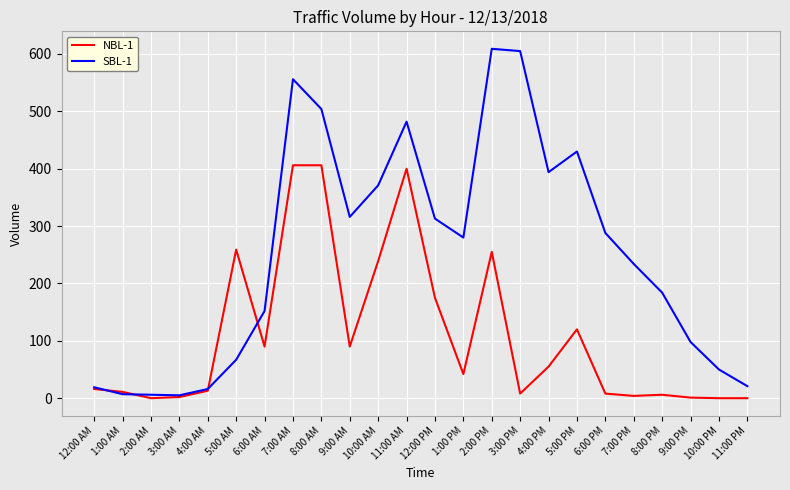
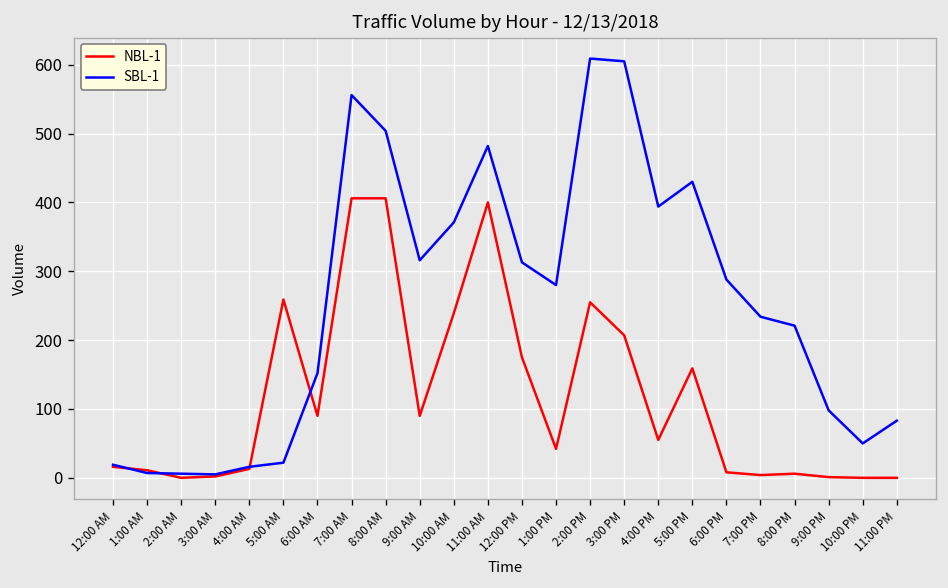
  {
    "NBL-1": {
      "2:00 AM": 0,
      "5:00 AM": 260,
      "6:00 AM": 90,
      "7:00 AM": 410,
      "8:00 AM": 410,
      "9:00 AM": 90,
      "10:00 AM": 240,
      "11:00 AM": 400,
      "12:00 PM": 180,
      "1:00 PM": 40,
      "2:00 PM": 260,
-     "3:00 PM": 10,
+     "3:00 PM": 210,
      "4:00 PM": 60,
-     "5:00 PM": 120,
+     "5:00 PM": 160,
      "6:00 PM": 10,
      "7:00 PM": 0,
      "8:00 PM": 10,
      "9:00 PM": 0,
      "10:00 PM": 0,
      "11:00 PM": 0
    },
    "SBL-1": {
      "2:00 AM": 10,
-     "5:00 AM": 70,
+     "5:00 AM": 20,
      "6:00 AM": 150,
      "7:00 AM": 560,
      "8:00 AM": 500,
      "9:00 AM": 320,
      "10:00 AM": 370,
      "11:00 AM": 480,
      "12:00 PM": 310,
      "1:00 PM": 280,
      "2:00 PM": 610,
      "3:00 PM": 610,
      "4:00 PM": 390,
      "5:00 PM": 430,
      "6:00 PM": 290,
      "7:00 PM": 230,
-     "8:00 PM": 180,
+     "8:00 PM": 220,
      "9:00 PM": 100,
      "10:00 PM": 50,
-     "11:00 PM": 20
+     "11:00 PM": 80
    }
  }
